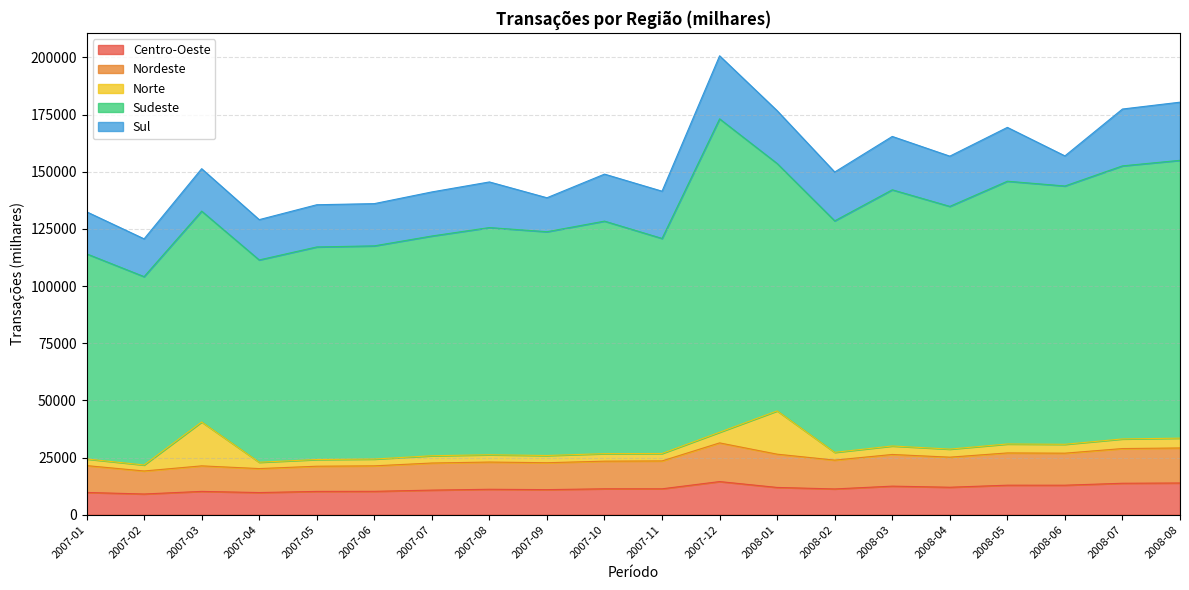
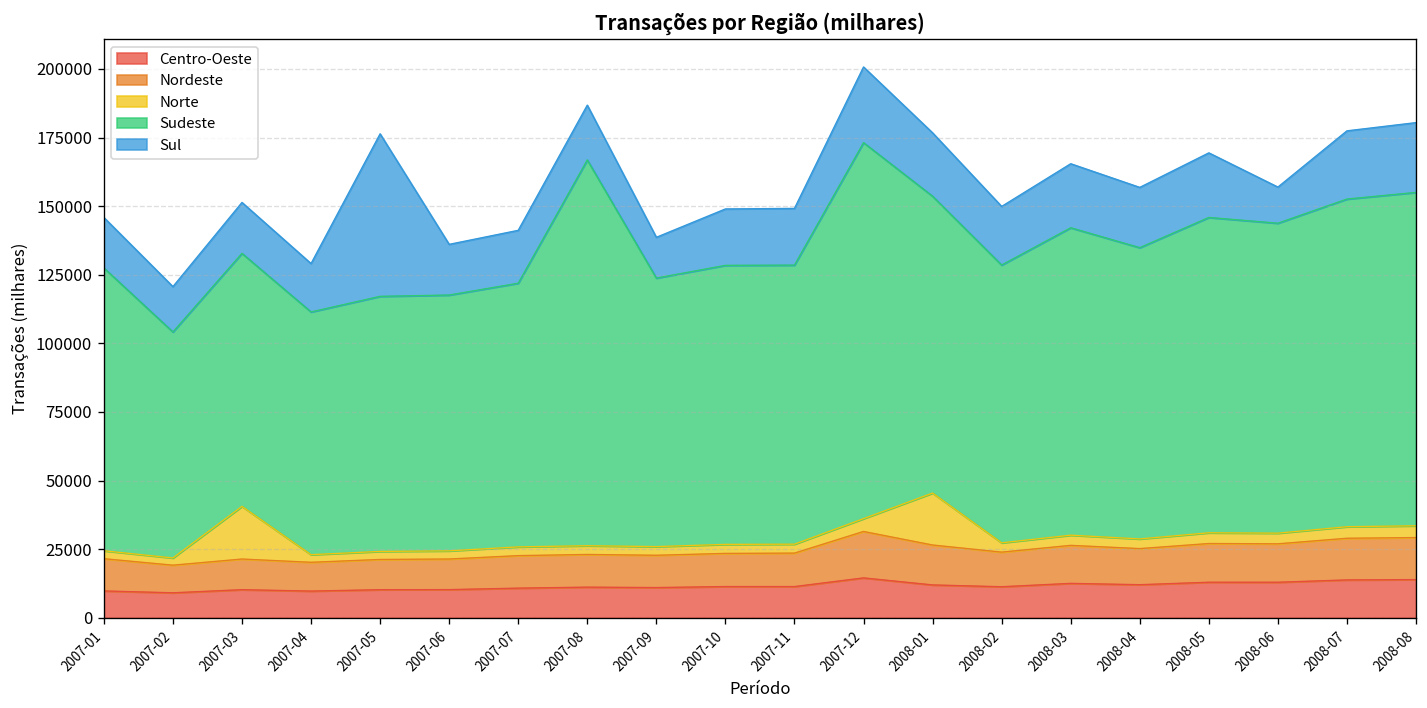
  {
    "Norte": {
      "2007-01": 3000,
      "2007-02": 3000,
      "2007-03": 19000,
      "2007-04": 3000,
      "2007-05": 3000,
      "2007-06": 3000,
      "2007-07": 3000,
      "2007-08": 3000,
      "2007-09": 3000,
      "2007-10": 3000,
      "2007-11": 3000,
      "2007-12": 5000,
      "2008-01": 19000,
      "2008-02": 3000,
      "2008-03": 4000,
      "2008-04": 4000,
      "2008-05": 4000,
      "2008-06": 4000,
      "2008-07": 4000,
      "2008-08": 4000
    },
    "Sudeste": {
-     "2007-01": 90000,
+     "2007-01": 103000,
      "2007-02": 82000,
      "2007-03": 92000,
      "2007-04": 88000,
      "2007-05": 93000,
      "2007-06": 93000,
      "2007-07": 96000,
-     "2007-08": 99000,
+     "2007-08": 141000,
      "2007-09": 98000,
      "2007-10": 102000,
-     "2007-11": 94000,
+     "2007-11": 102000,
      "2007-12": 137000,
      "2008-01": 108000,
      "2008-02": 101000,
      "2008-03": 112000,
      "2008-04": 106000,
      "2008-05": 115000,
      "2008-06": 113000,
      "2008-07": 119000,
      "2008-08": 122000
    },
    "Sul": {
      "2007-01": 18000,
      "2007-02": 17000,
      "2007-03": 19000,
      "2007-04": 18000,
-     "2007-05": 18000,
+     "2007-05": 59000,
      "2007-06": 18000,
      "2007-07": 19000,
      "2007-08": 20000,
      "2007-09": 15000,
      "2007-10": 21000,
      "2007-11": 21000,
      "2007-12": 28000,
      "2008-01": 23000,
      "2008-02": 21000,
      "2008-03": 23000,
      "2008-04": 22000,
      "2008-05": 24000,
      "2008-06": 13000,
      "2008-07": 25000,
      "2008-08": 25000
    }
  }
